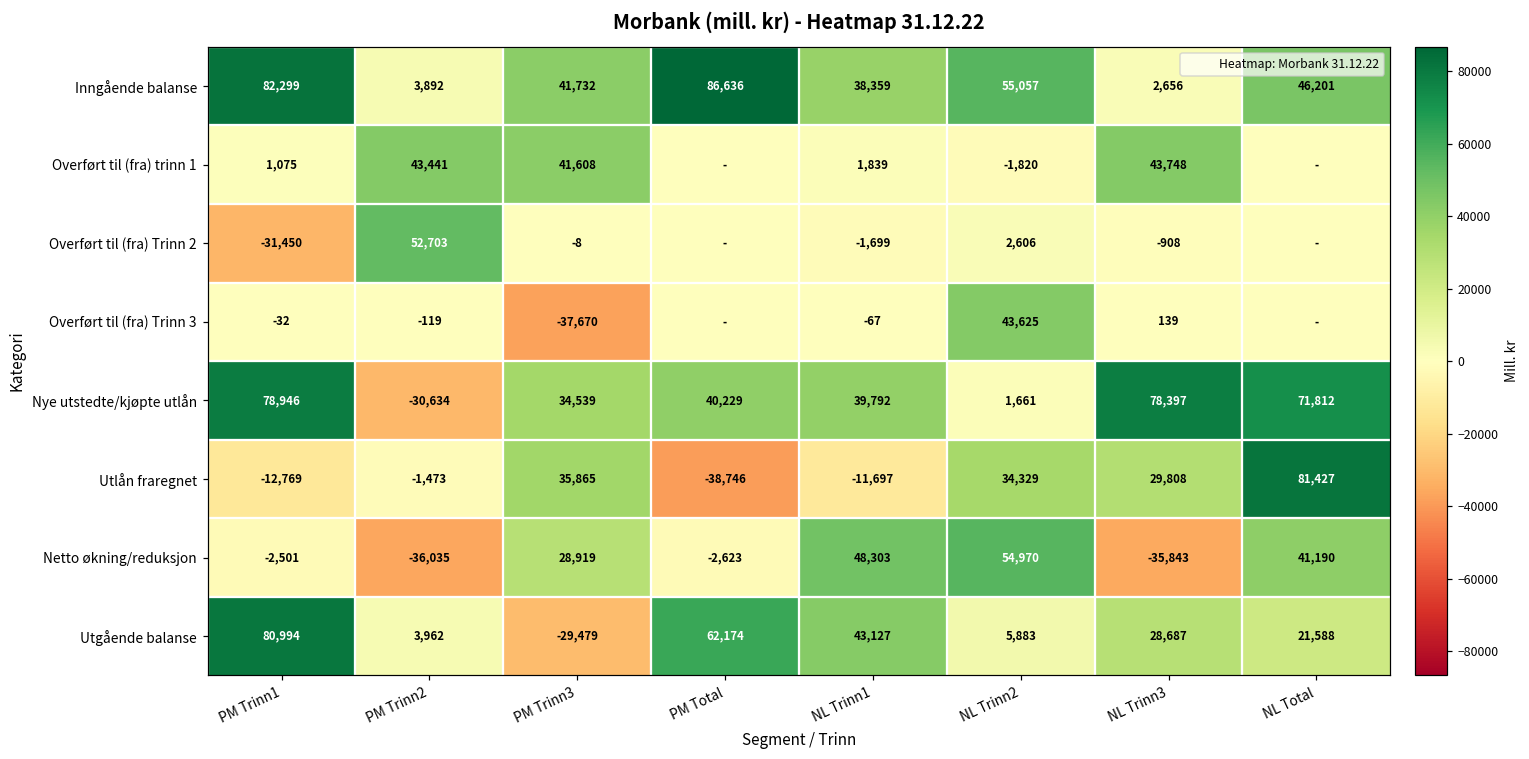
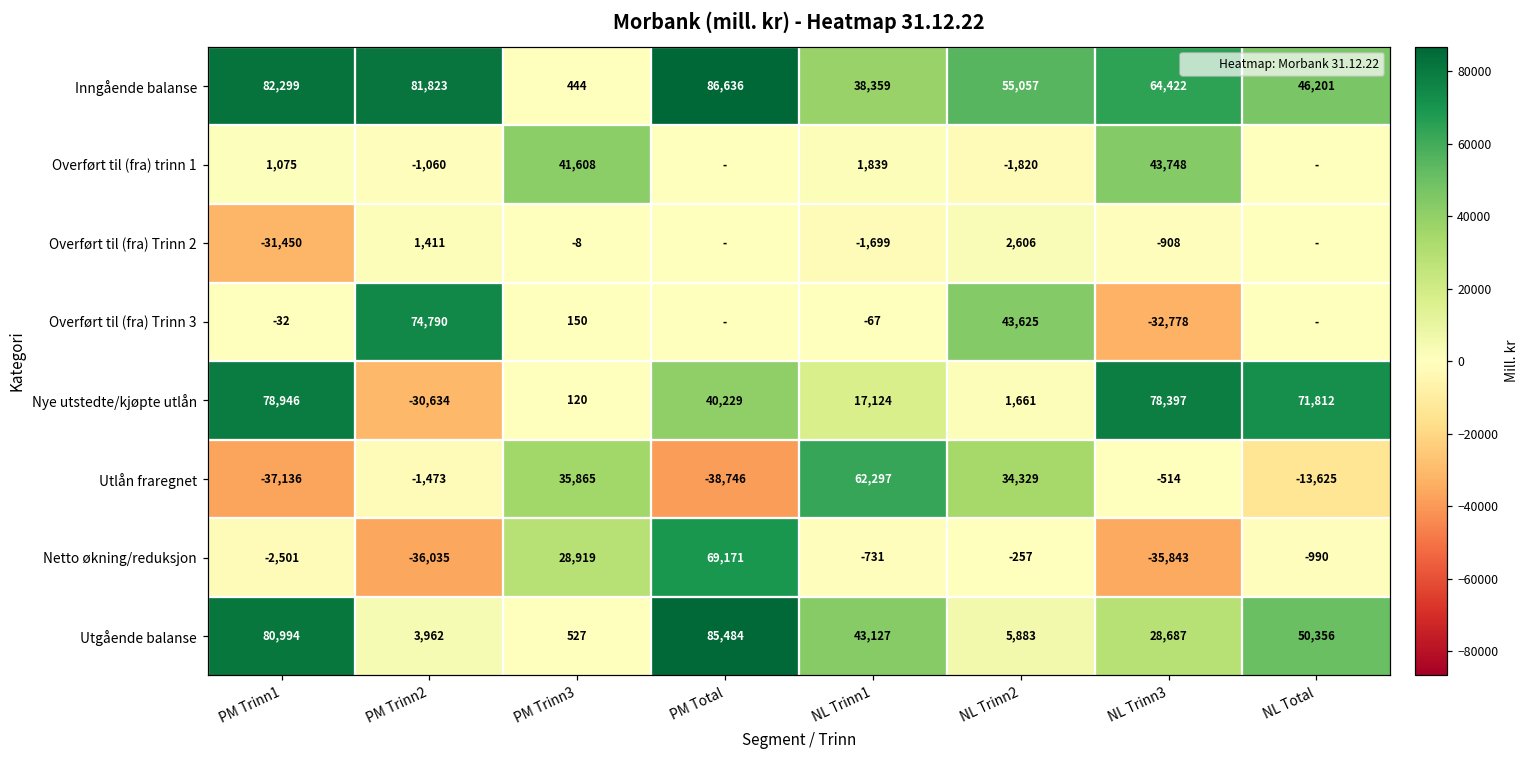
  {
    "Inngående balanse": {
      "PM Trinn1": "82,299",
-     "PM Trinn2": "3,892",
-     "PM Trinn3": "41,732",
+     "PM Trinn2": "81,823",
+     "PM Trinn3": "444",
      "PM Total": "86,636",
      "NL Trinn1": "38,359",
      "NL Trinn2": "55,057",
-     "NL Trinn3": "2,656",
+     "NL Trinn3": "64,422",
      "NL Total": "46,201"
    },
    "Overført til (fra) trinn 1": {
      "PM Trinn1": "1,075",
-     "PM Trinn2": "43,441",
+     "PM Trinn2": "-1,060",
      "PM Trinn3": "41,608",
      "NL Trinn1": "1,839",
      "NL Trinn2": "-1,820",
      "NL Trinn3": "43,748"
    },
    "Overført til (fra) Trinn 2": {
      "PM Trinn1": "-31,450",
-     "PM Trinn2": "52,703",
+     "PM Trinn2": "1,411",
      "PM Trinn3": "-8",
      "NL Trinn1": "-1,699",
      "NL Trinn2": "2,606",
      "NL Trinn3": "-908"
    },
    "Overført til (fra) Trinn 3": {
      "PM Trinn1": "-32",
-     "PM Trinn2": "-119",
-     "PM Trinn3": "-37,670",
+     "PM Trinn2": "74,790",
+     "PM Trinn3": "150",
      "NL Trinn1": "-67",
      "NL Trinn2": "43,625",
-     "NL Trinn3": "139"
+     "NL Trinn3": "-32,778"
    },
    "Nye utstedte/kjøpte utlån": {
      "PM Trinn1": "78,946",
      "PM Trinn2": "-30,634",
-     "PM Trinn3": "34,539",
+     "PM Trinn3": "120",
      "PM Total": "40,229",
-     "NL Trinn1": "39,792",
+     "NL Trinn1": "17,124",
      "NL Trinn2": "1,661",
      "NL Trinn3": "78,397",
      "NL Total": "71,812"
    },
    "Utlån fraregnet": {
-     "PM Trinn1": "-12,769",
+     "PM Trinn1": "-37,136",
      "PM Trinn2": "-1,473",
      "PM Trinn3": "35,865",
      "PM Total": "-38,746",
-     "NL Trinn1": "-11,697",
+     "NL Trinn1": "62,297",
      "NL Trinn2": "34,329",
-     "NL Trinn3": "29,808",
-     "NL Total": "81,427"
+     "NL Trinn3": "-514",
+     "NL Total": "-13,625"
    },
    "Netto økning/reduksjon": {
      "PM Trinn1": "-2,501",
      "PM Trinn2": "-36,035",
      "PM Trinn3": "28,919",
-     "PM Total": "-2,623",
-     "NL Trinn1": "48,303",
-     "NL Trinn2": "54,970",
+     "PM Total": "69,171",
+     "NL Trinn1": "-731",
+     "NL Trinn2": "-257",
      "NL Trinn3": "-35,843",
-     "NL Total": "41,190"
+     "NL Total": "-990"
    },
    "Utgående balanse": {
      "PM Trinn1": "80,994",
      "PM Trinn2": "3,962",
-     "PM Trinn3": "-29,479",
-     "PM Total": "62,174",
+     "PM Trinn3": "527",
+     "PM Total": "85,484",
      "NL Trinn1": "43,127",
      "NL Trinn2": "5,883",
      "NL Trinn3": "28,687",
-     "NL Total": "21,588"
+     "NL Total": "50,356"
    }
  }
